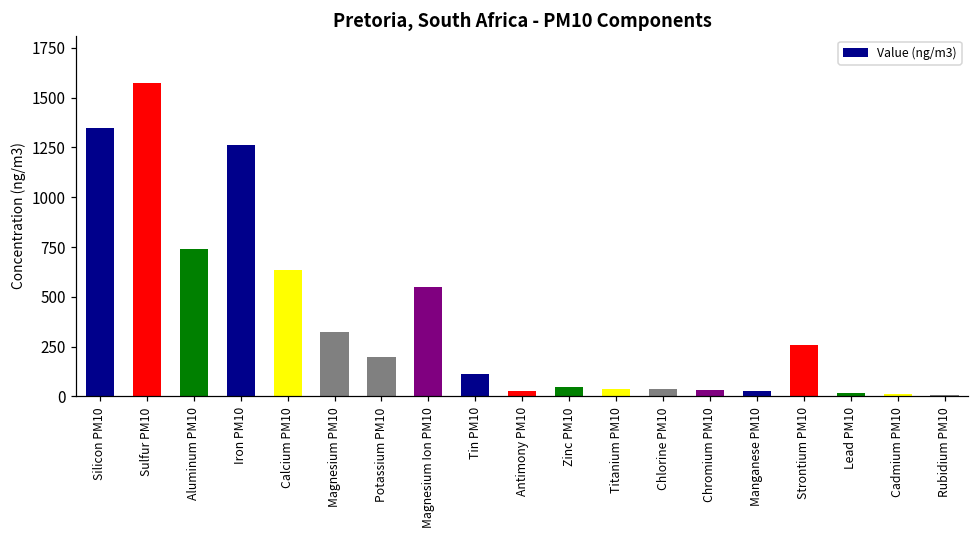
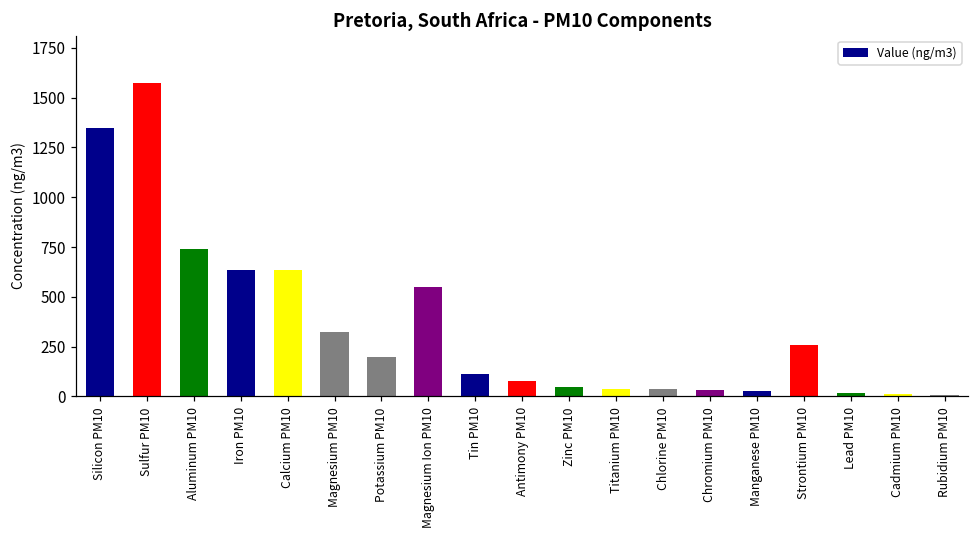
  {
    "Silicon PM10": 1350,
    "Sulfur PM10": 1570,
    "Aluminum PM10": 740,
-   "Iron PM10": 1260,
+   "Iron PM10": 630,
    "Calcium PM10": 640,
    "Magnesium PM10": 330,
    "Potassium PM10": 200,
    "Magnesium Ion PM10": 550,
    "Tin PM10": 110,
-   "Antimony PM10": 30,
+   "Antimony PM10": 80,
    "Zinc PM10": 50,
    "Titanium PM10": 40,
    "Chlorine PM10": 40,
    "Chromium PM10": 30,
    "Manganese PM10": 30,
    "Strontium PM10": 260,
    "Lead PM10": 20
  }
